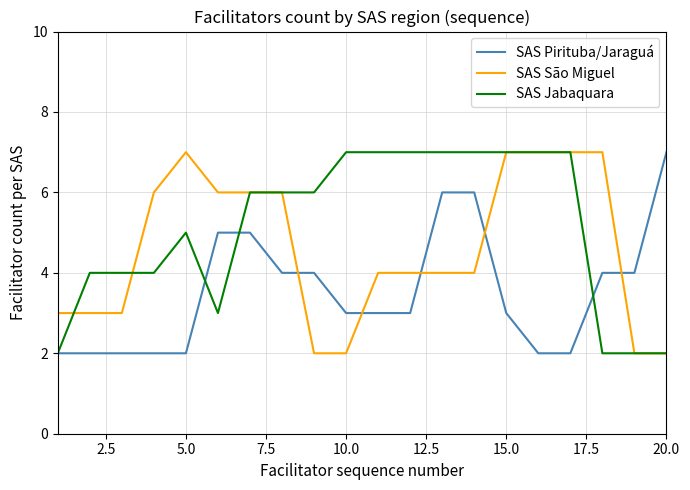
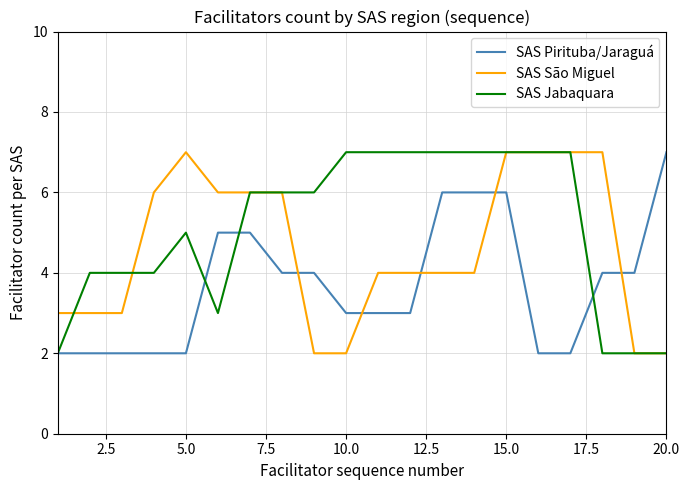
  {
    "SAS Pirituba/Jaraguá": {
      "5.0": 2,
      "10.0": 3,
-     "15.0": 3,
+     "15.0": 6,
      "20.0": 7
    },
    "SAS São Miguel": {
      "5.0": 7,
      "10.0": 2
    },
    "SAS Jabaquara": {
      "5.0": 5,
      "10.0": 7
    }
  }
